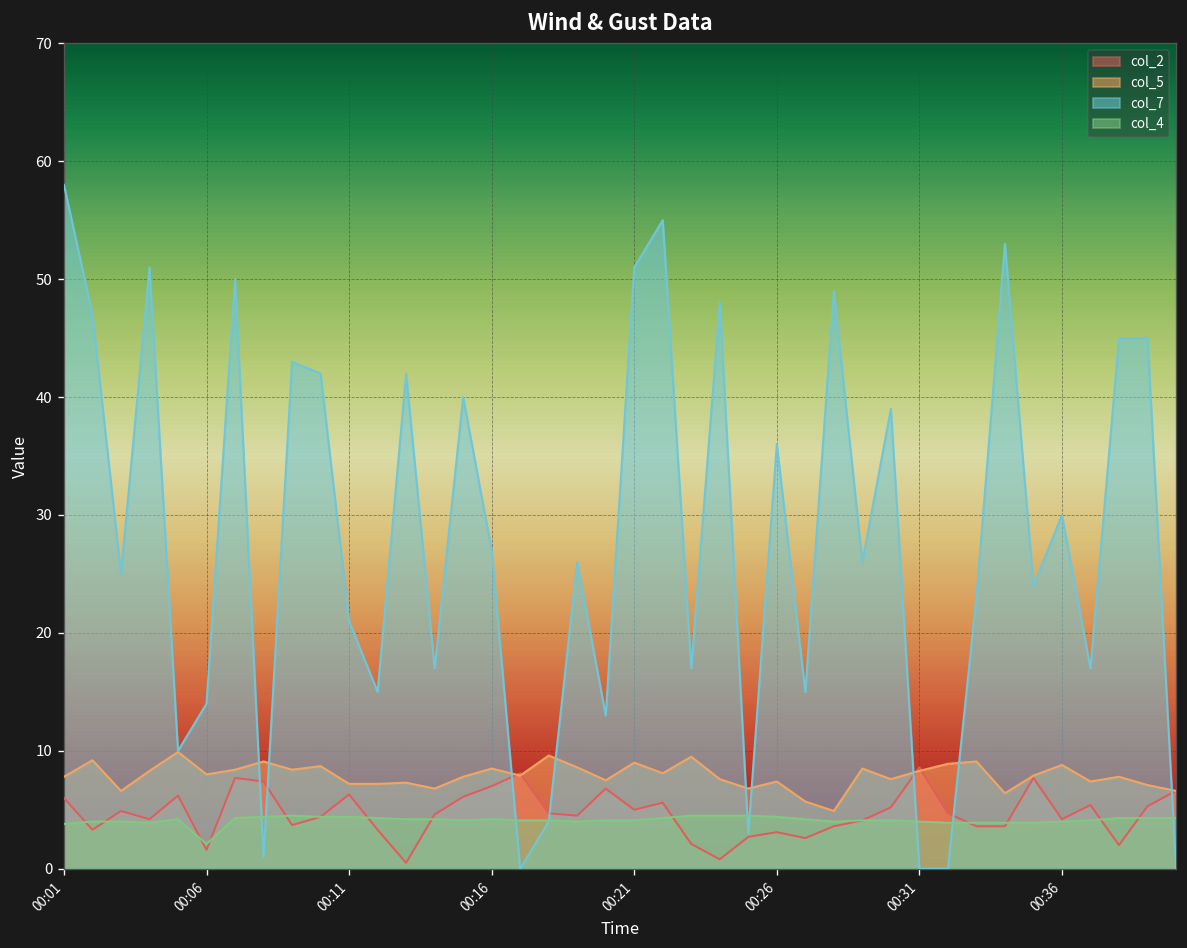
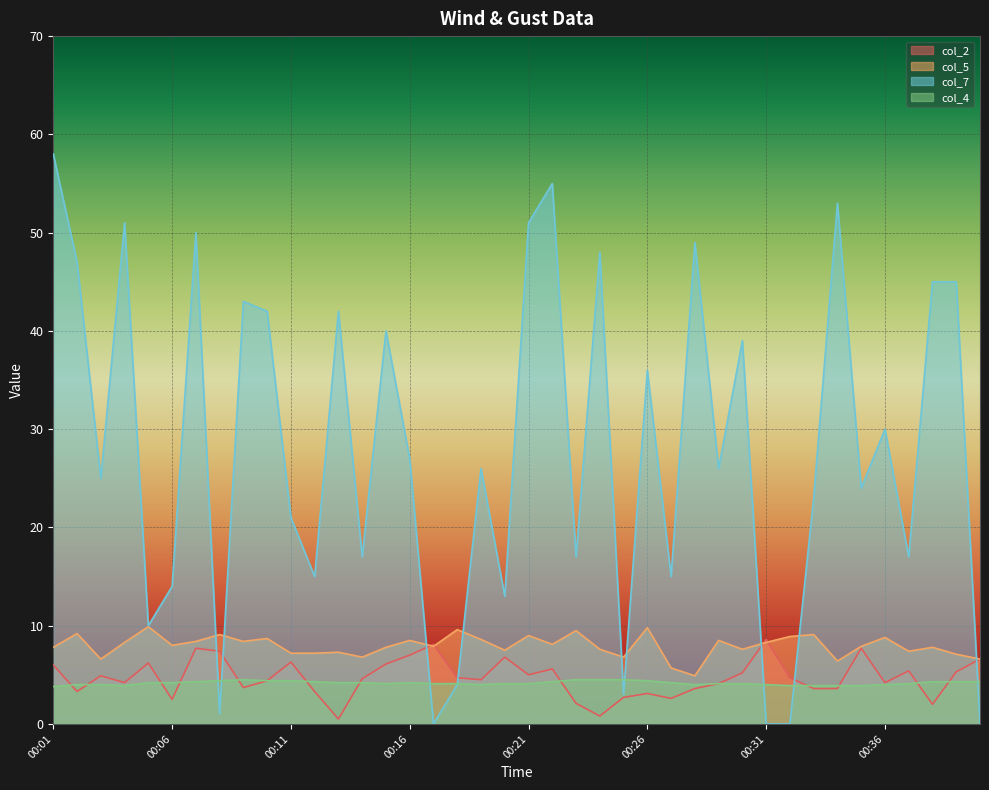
  {
    "col_2": {
      "00:01": 6,
-     "00:06": 2,
+     "00:06": 3,
      "00:11": 6,
      "00:16": 7,
      "00:21": 5,
      "00:26": 3,
      "00:31": 9
    },
    "col_5": {
      "00:01": 8,
      "00:06": 8,
      "00:11": 7,
      "00:16": 9,
      "00:21": 9,
-     "00:26": 7,
+     "00:26": 10,
      "00:31": 8,
      "00:36": 9
    },
    "col_7": {
      "00:01": 58,
      "00:06": 14,
      "00:11": 21,
      "00:16": 27,
      "00:21": 51,
      "00:26": 36,
      "00:31": 0,
      "00:36": 30
    },
    "col_4": {
      "00:01": 4,
-     "00:06": 2,
+     "00:06": 4,
      "00:11": 4,
      "00:16": 4,
      "00:21": 4,
      "00:26": 4,
      "00:31": 4
    }
  }
